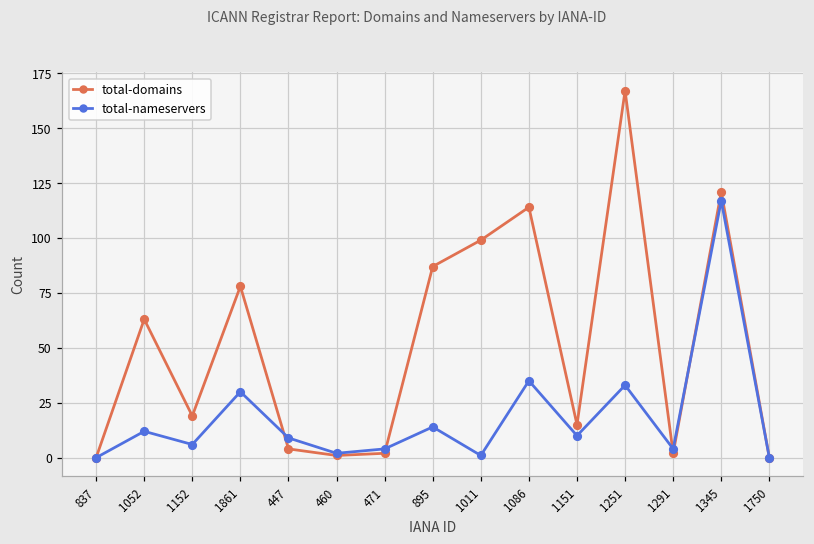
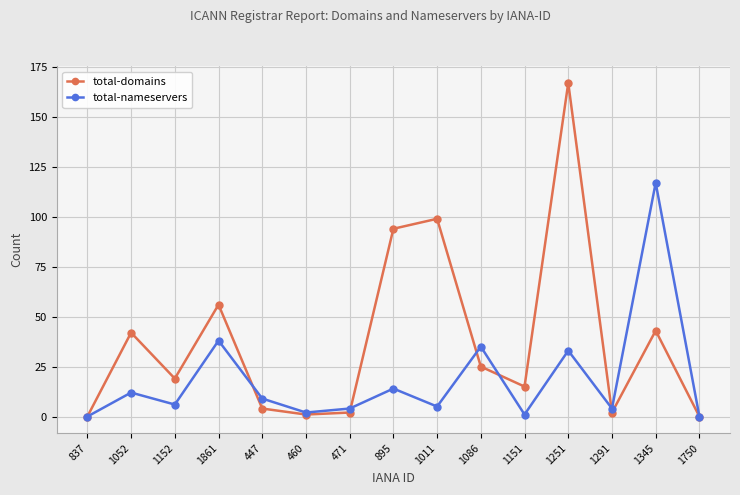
  {
    "total-domains": {
-     "1052": 63,
+     "1052": 42,
      "1152": 19,
-     "1861": 78,
+     "1861": 56,
      "447": 4,
      "471": 2,
-     "895": 87,
+     "895": 94,
      "1011": 99,
-     "1086": 114,
+     "1086": 25,
      "1151": 15,
      "1251": 167,
      "1291": 2,
-     "1345": 121
+     "1345": 43
    },
    "total-nameservers": {
      "1052": 12,
      "1152": 6,
-     "1861": 30,
+     "1861": 38,
      "447": 9,
      "471": 4,
      "895": 14,
-     "1011": 1,
+     "1011": 5,
      "1086": 35,
-     "1151": 10,
+     "1151": 1,
      "1251": 33,
      "1291": 4,
      "1345": 117
    }
  }
